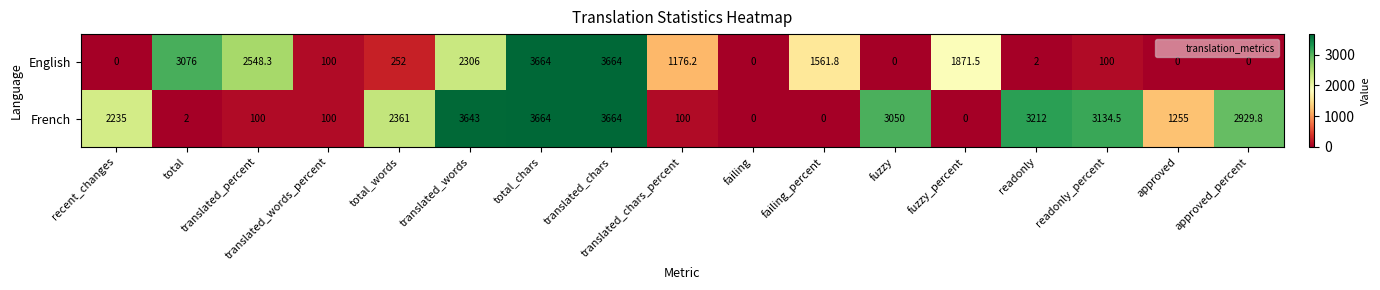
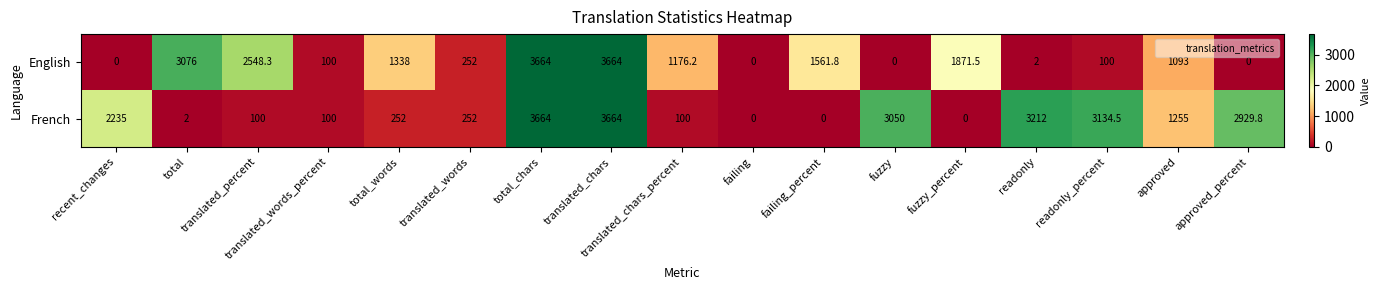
  {
    "English": {
      "recent_changes": 0,
      "total": 3076,
      "translated_percent": 2548.3,
      "translated_words_percent": 100,
-     "total_words": 252,
-     "translated_words": 2306,
+     "total_words": 1338,
+     "translated_words": 252,
      "total_chars": 3664,
      "translated_chars": 3664,
      "translated_chars_percent": 1176.2,
      "failing": 0,
      "failing_percent": 1561.8,
      "fuzzy": 0,
      "fuzzy_percent": 1871.5,
      "readonly": 2,
      "readonly_percent": 100,
-     "approved": 0,
+     "approved": 1093,
      "approved_percent": 0
    },
    "French": {
      "recent_changes": 2235,
      "total": 2,
      "translated_percent": 100,
      "translated_words_percent": 100,
-     "total_words": 2361,
-     "translated_words": 3643,
+     "total_words": 252,
+     "translated_words": 252,
      "total_chars": 3664,
      "translated_chars": 3664,
      "translated_chars_percent": 100,
      "failing": 0,
      "failing_percent": 0,
      "fuzzy": 3050,
      "fuzzy_percent": 0,
      "readonly": 3212,
      "readonly_percent": 3134.5,
      "approved": 1255,
      "approved_percent": 2929.8
    }
  }
